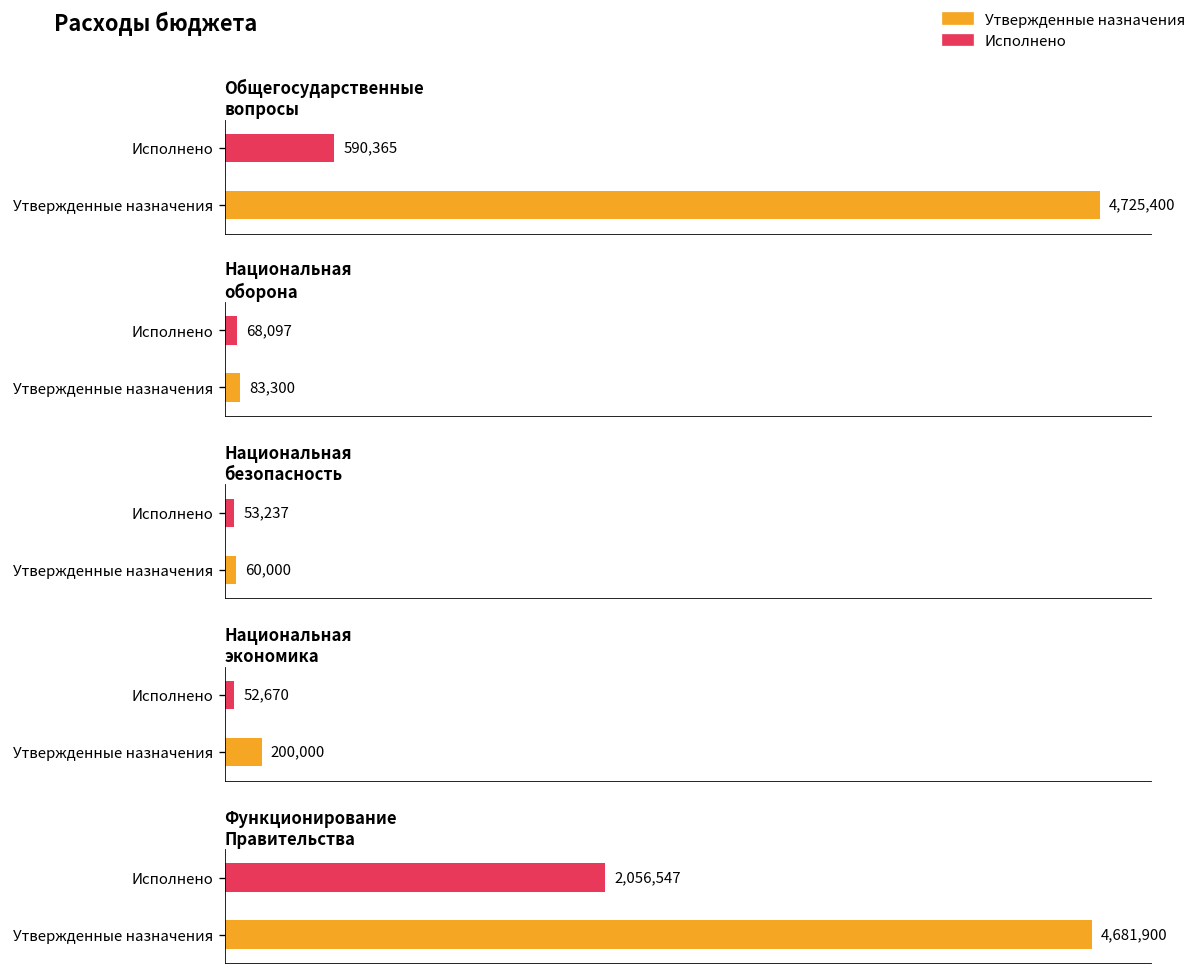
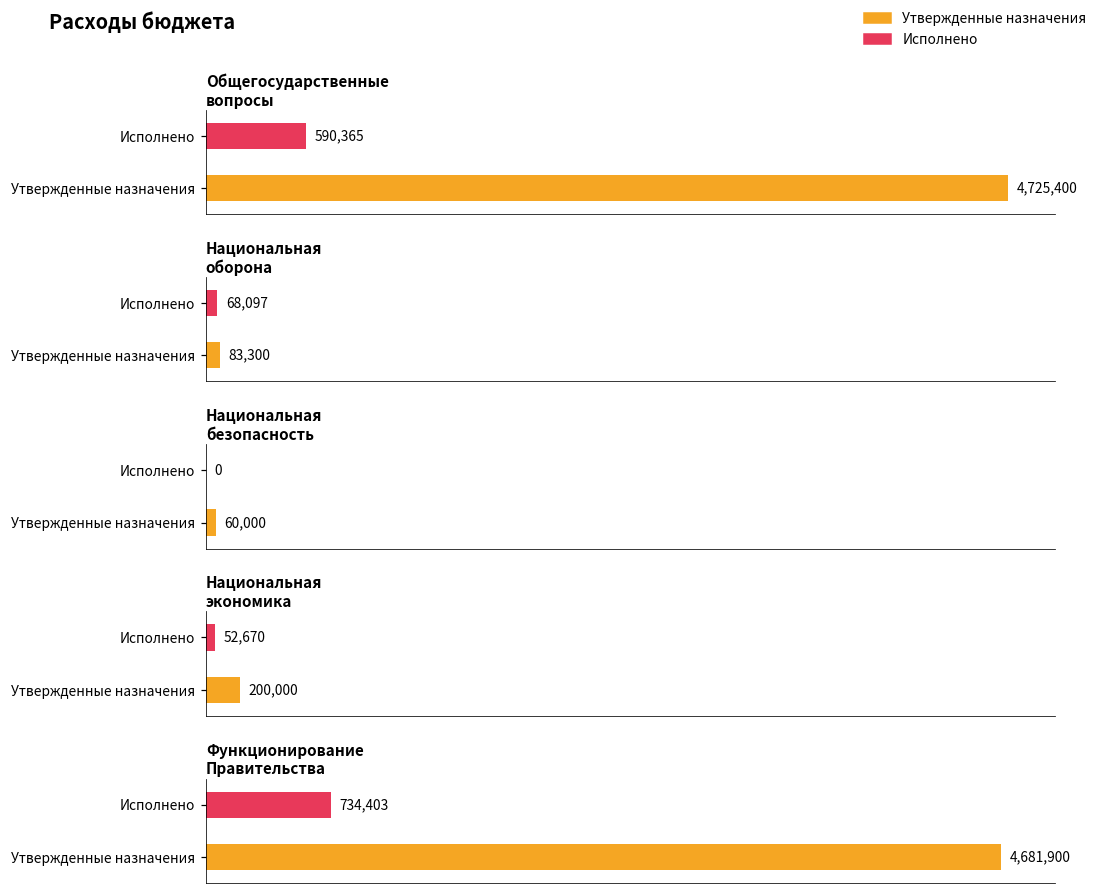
  {
    "Общегосударственные вопросы": {
      "Исполнено": "590,365",
      "Утвержденные назначения": "4,725,400"
    },
    "Национальная оборона": {
      "Исполнено": "68,097",
      "Утвержденные назначения": "83,300"
    },
    "Национальная безопасность": {
-     "Исполнено": "53,237",
+     "Исполнено": "0",
      "Утвержденные назначения": "60,000"
    },
    "Национальная экономика": {
      "Исполнено": "52,670",
      "Утвержденные назначения": "200,000"
    },
    "Функционирование Правительства": {
-     "Исполнено": "2,056,547",
+     "Исполнено": "734,403",
      "Утвержденные назначения": "4,681,900"
    }
  }
